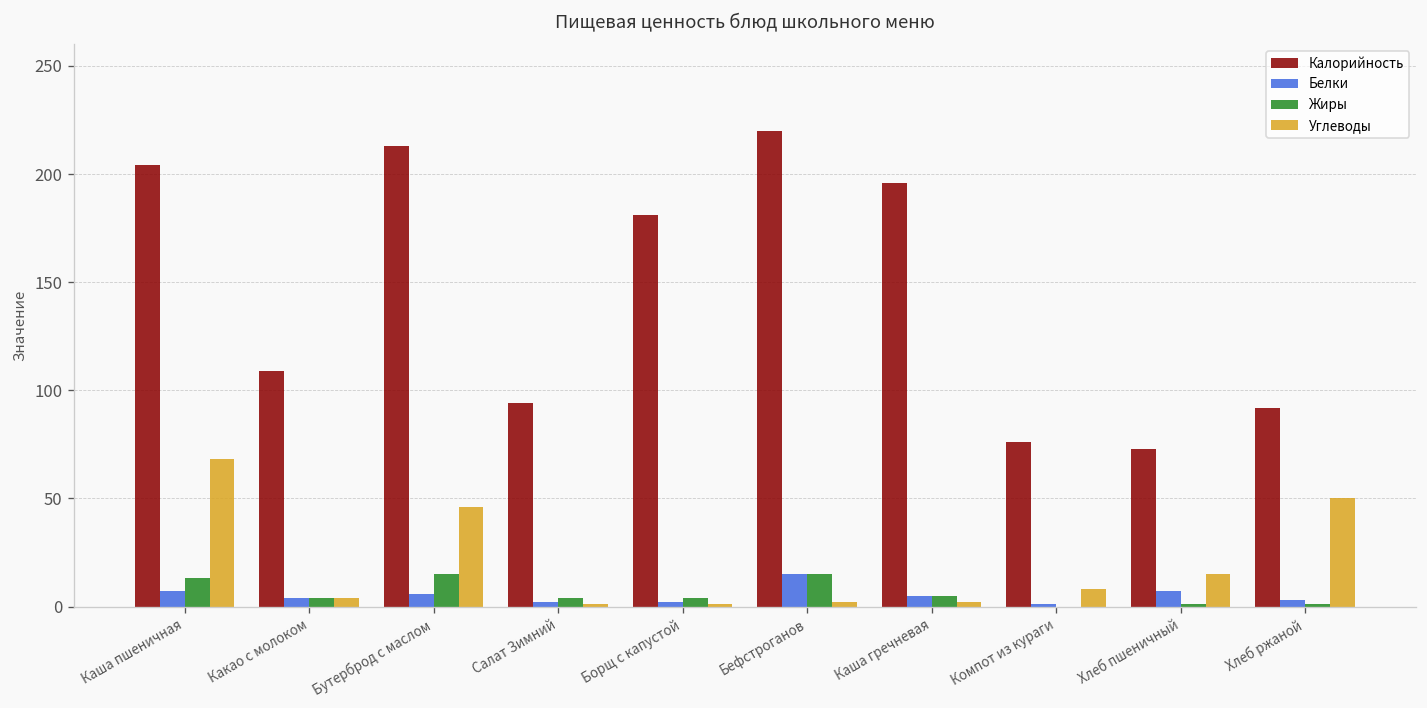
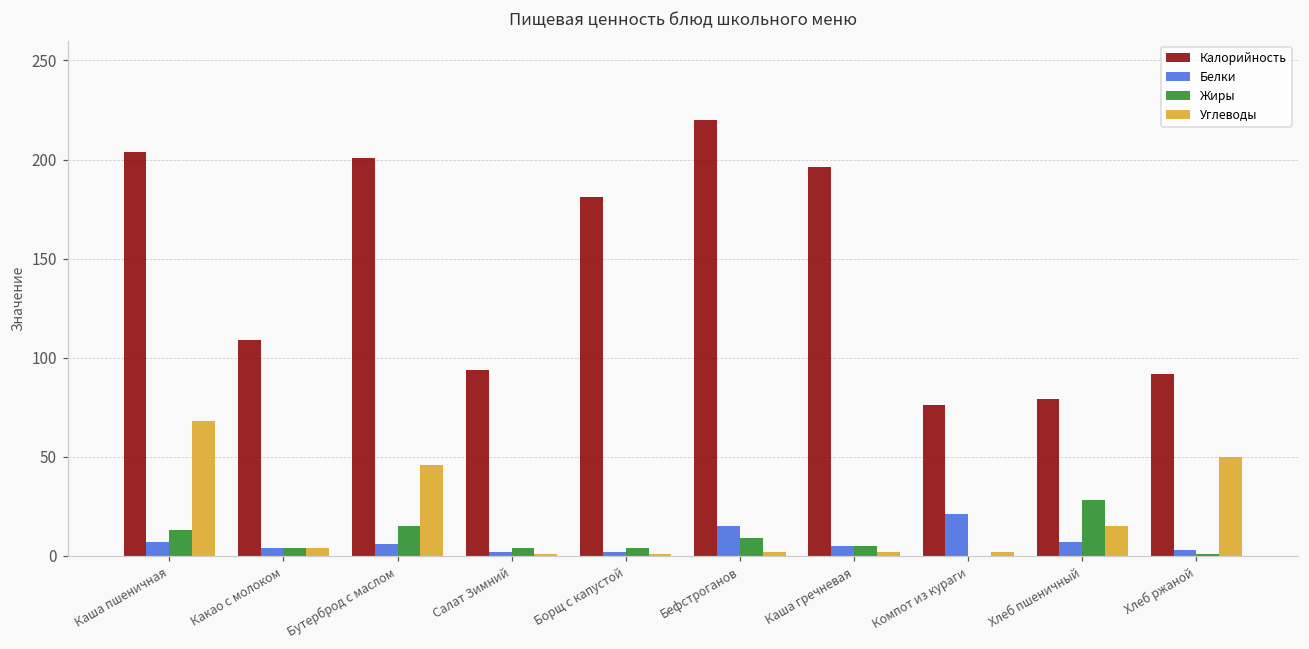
  {
    "Калорийность": {
      "Каша пшеничная": 204,
      "Какао с молоком": 109,
-     "Бутерброд с маслом": 213,
+     "Бутерброд с маслом": 201,
      "Салат Зимний": 94,
      "Борщ с капустой": 181,
      "Бефстроганов": 220,
      "Каша гречневая": 196,
      "Компот из кураги": 76,
-     "Хлеб пшеничный": 73,
+     "Хлеб пшеничный": 79,
      "Хлеб ржаной": 92
    },
    "Белки": {
      "Каша пшеничная": 7,
      "Какао с молоком": 4,
      "Бутерброд с маслом": 6,
      "Салат Зимний": 2,
      "Борщ с капустой": 2,
      "Бефстроганов": 15,
      "Каша гречневая": 5,
-     "Компот из кураги": 1,
+     "Компот из кураги": 21,
      "Хлеб пшеничный": 7,
      "Хлеб ржаной": 3
    },
    "Жиры": {
      "Каша пшеничная": 13,
      "Какао с молоком": 4,
      "Бутерброд с маслом": 15,
      "Салат Зимний": 4,
      "Борщ с капустой": 4,
-     "Бефстроганов": 15,
+     "Бефстроганов": 9,
      "Каша гречневая": 5,
      "Компот из кураги": 0,
-     "Хлеб пшеничный": 1
+     "Хлеб пшеничный": 28
    },
    "Углеводы": {
      "Каша пшеничная": 68,
      "Какао с молоком": 4,
      "Бутерброд с маслом": 46,
      "Бефстроганов": 2,
      "Каша гречневая": 2,
-     "Компот из кураги": 8,
+     "Компот из кураги": 2,
      "Хлеб пшеничный": 15,
      "Хлеб ржаной": 50
    }
  }
